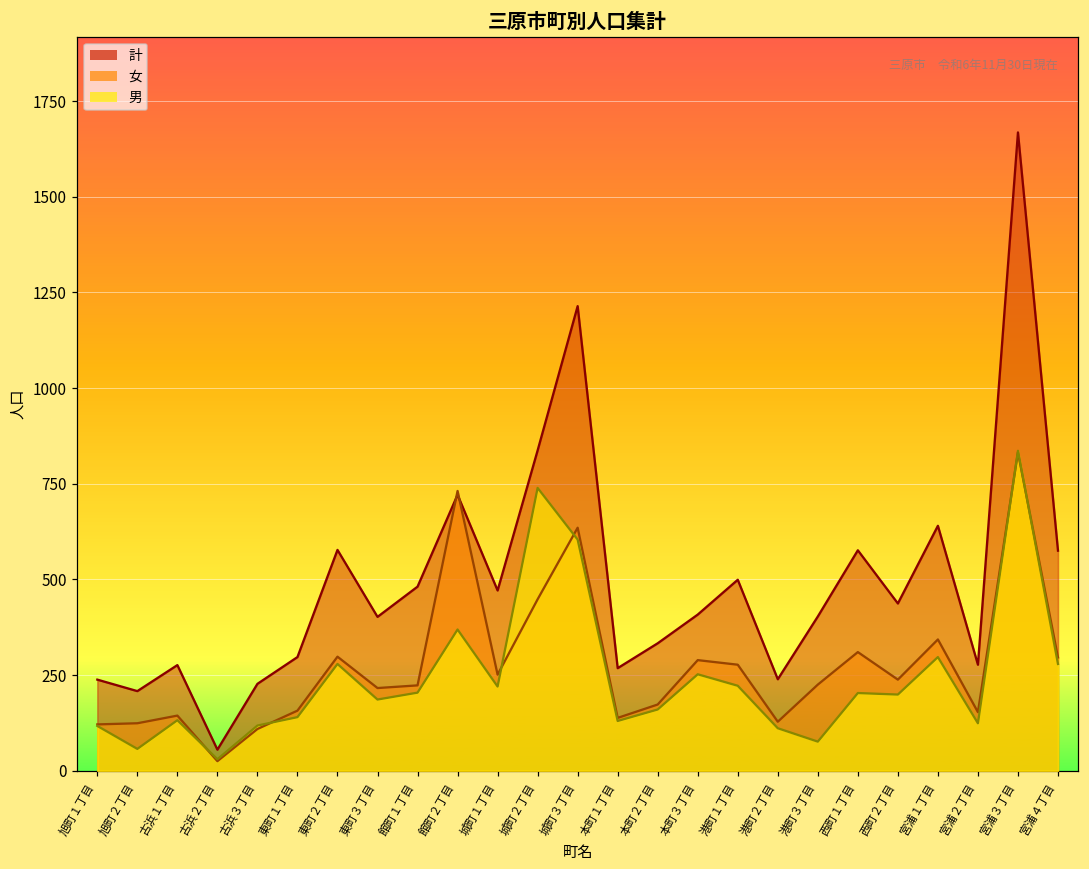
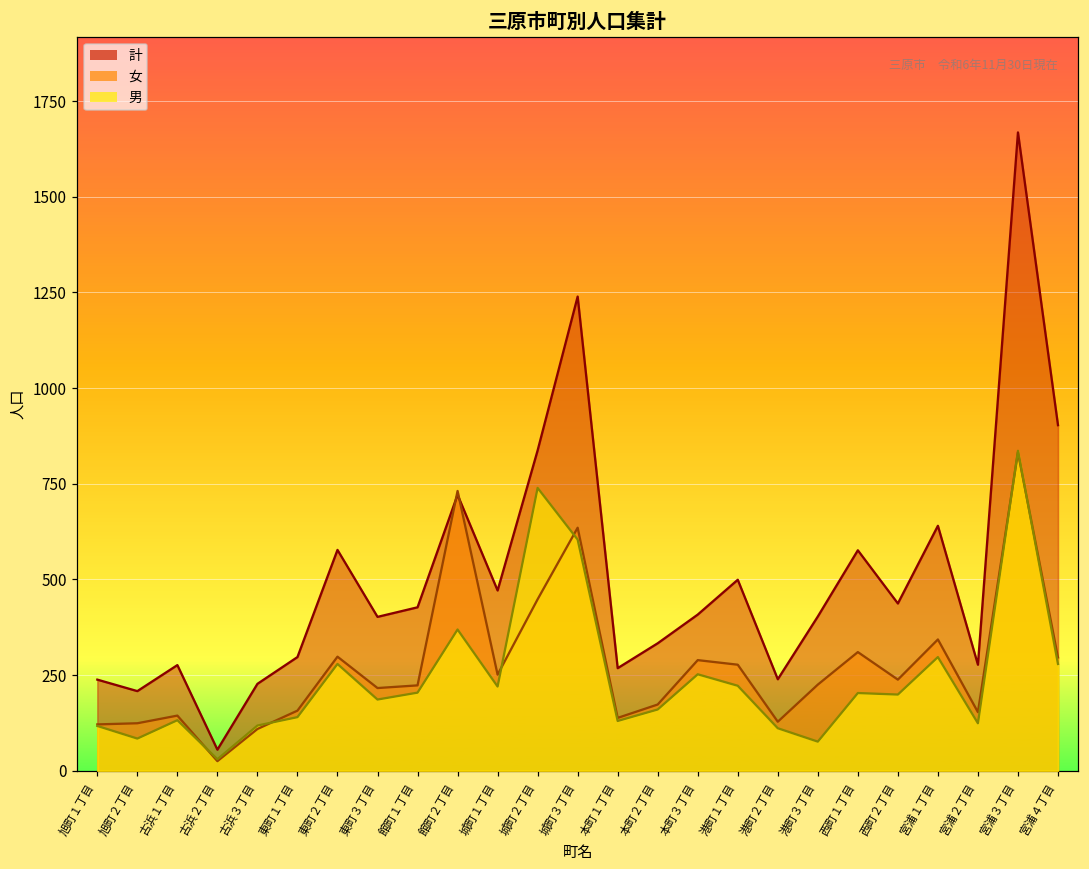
  {
    "計": {
      "旭町１丁目": 240,
      "旭町２丁目": 210,
      "古浜１丁目": 280,
      "古浜２丁目": 60,
      "古浜３丁目": 230,
      "東町１丁目": 300,
      "東町２丁目": 580,
      "東町３丁目": 400,
-     "館町１丁目": 480,
+     "館町１丁目": 430,
      "館町２丁目": 720,
      "城町１丁目": 470,
      "城町２丁目": 840,
-     "城町３丁目": 1210,
+     "城町３丁目": 1240,
      "本町１丁目": 270,
      "本町２丁目": 330,
      "本町３丁目": 410,
      "港町１丁目": 500,
      "港町２丁目": 240,
      "港町３丁目": 400,
      "西町１丁目": 580,
      "西町２丁目": 440,
      "宮浦１丁目": 640,
      "宮浦２丁目": 280,
      "宮浦３丁目": 1670,
-     "宮浦４丁目": 580
+     "宮浦４丁目": 900
    },
    "女": {
      "旭町２丁目": 120,
      "古浜１丁目": 140,
      "古浜３丁目": 110,
      "東町１丁目": 160,
      "東町２丁目": 300,
      "東町３丁目": 220,
      "館町１丁目": 220,
      "館町２丁目": 730,
      "城町１丁目": 250,
      "城町２丁目": 450,
      "城町３丁目": 640,
      "本町１丁目": 140,
      "本町２丁目": 170,
      "本町３丁目": 290,
      "港町１丁目": 280,
      "港町２丁目": 130,
      "港町３丁目": 230,
      "西町１丁目": 310,
      "西町２丁目": 240,
      "宮浦１丁目": 340,
      "宮浦２丁目": 150,
      "宮浦４丁目": 300
    },
    "男": {
-     "旭町２丁目": 60,
+     "旭町２丁目": 80,
      "古浜１丁目": 130,
      "古浜３丁目": 120,
      "東町１丁目": 140,
      "東町２丁目": 280,
      "東町３丁目": 190,
      "館町１丁目": 200,
      "館町２丁目": 370,
      "城町１丁目": 220,
      "城町２丁目": 740,
      "城町３丁目": 600,
      "本町１丁目": 130,
      "本町２丁目": 160,
      "本町３丁目": 250,
      "港町１丁目": 220,
      "港町２丁目": 110,
      "港町３丁目": 80,
      "西町１丁目": 200,
      "西町２丁目": 200,
      "宮浦１丁目": 300,
      "宮浦２丁目": 120,
      "宮浦４丁目": 280
    }
  }
